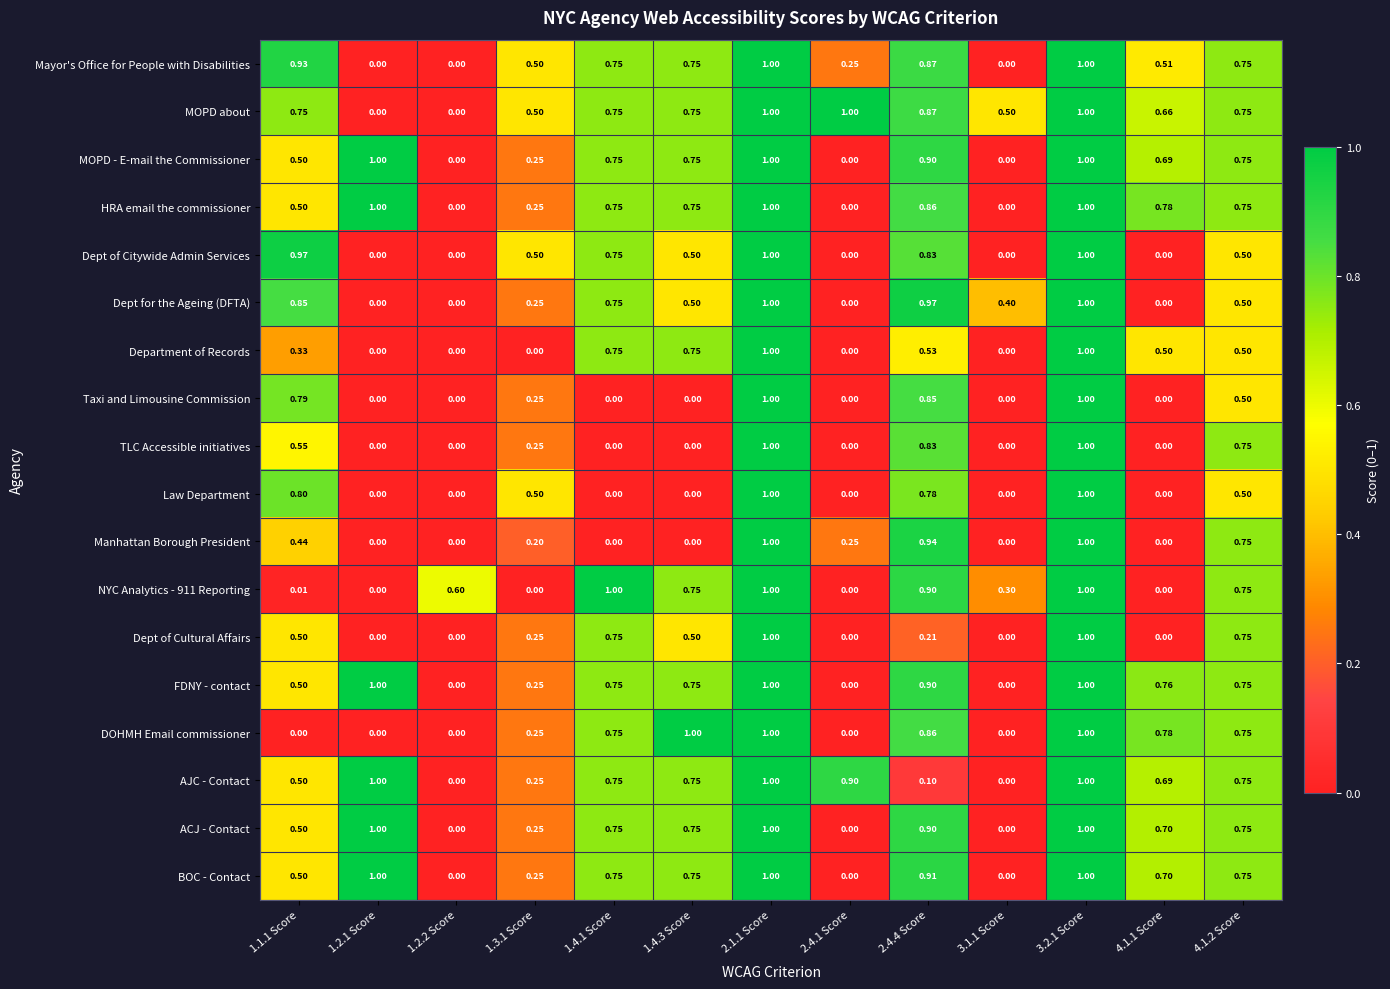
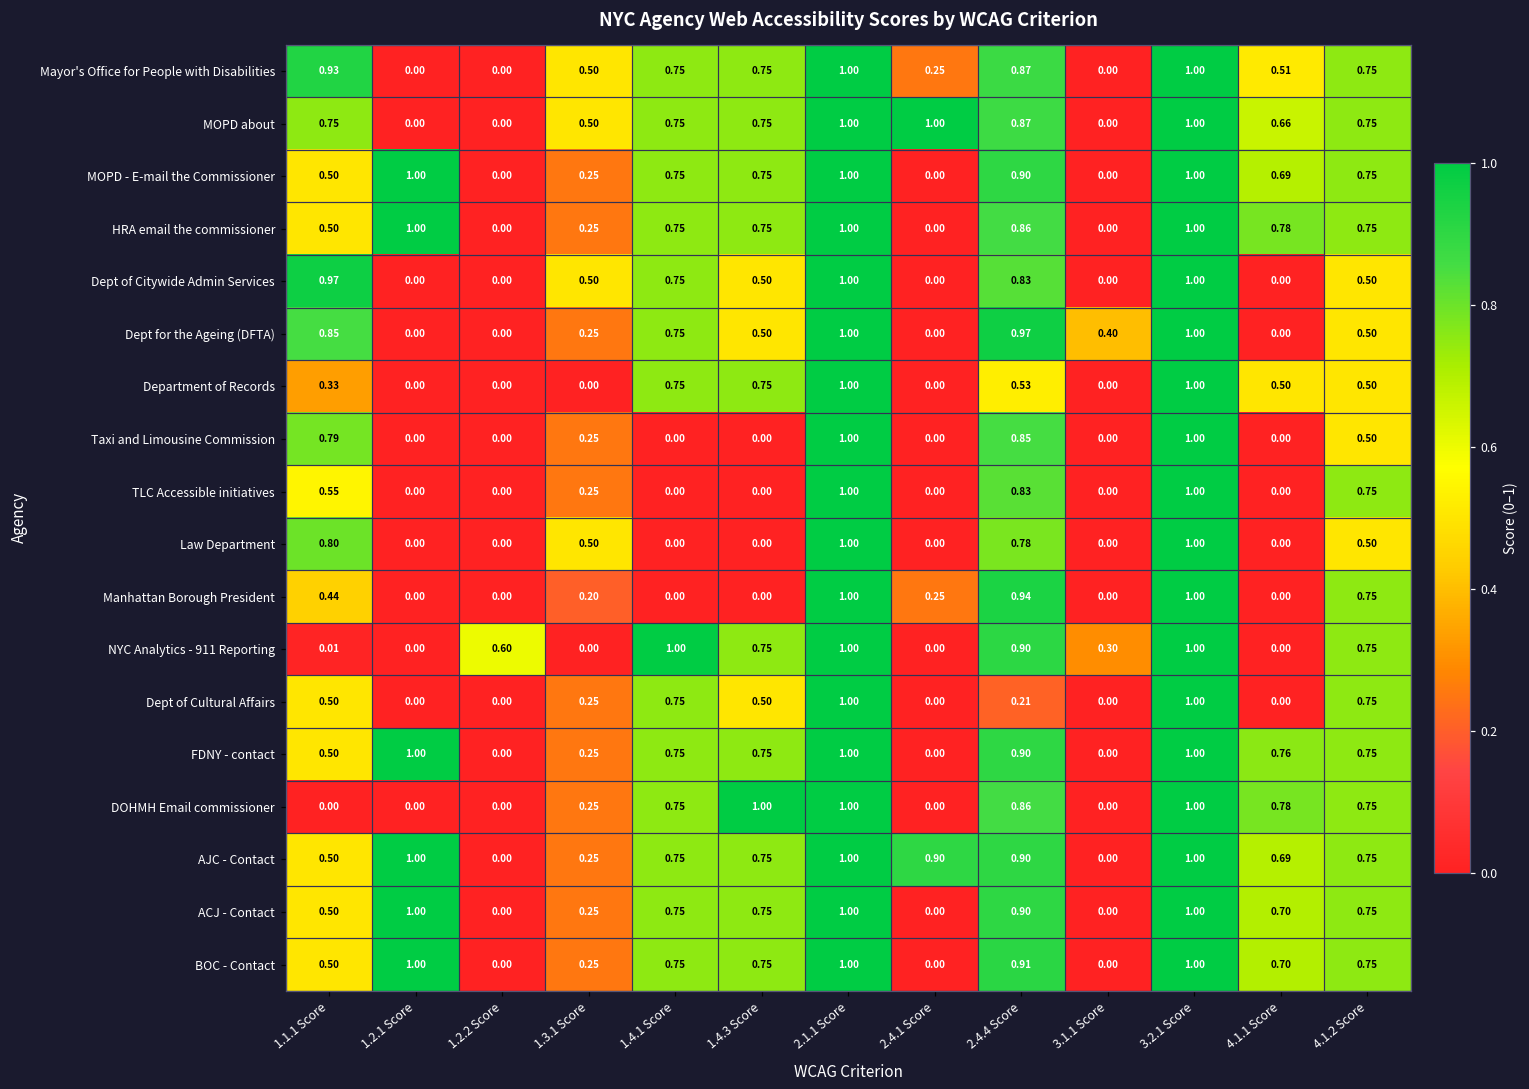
  {
    "MOPD about": {
      "1.1.1 Score": 0.75,
      "1.2.1 Score": 0.00,
      "1.2.2 Score": 0.00,
      "1.3.1 Score": 0.50,
      "1.4.1 Score": 0.75,
      "1.4.3 Score": 0.75,
      "2.1.1 Score": 1.00,
      "2.4.1 Score": 1.00,
      "2.4.4 Score": 0.87,
-     "3.1.1 Score": 0.50,
+     "3.1.1 Score": 0.00,
      "3.2.1 Score": 1.00,
      "4.1.1 Score": 0.66,
      "4.1.2 Score": 0.75
    },
    "AJC - Contact": {
      "1.1.1 Score": 0.50,
      "1.2.1 Score": 1.00,
      "1.2.2 Score": 0.00,
      "1.3.1 Score": 0.25,
      "1.4.1 Score": 0.75,
      "1.4.3 Score": 0.75,
      "2.1.1 Score": 1.00,
      "2.4.1 Score": 0.90,
-     "2.4.4 Score": 0.10,
+     "2.4.4 Score": 0.90,
      "3.1.1 Score": 0.00,
      "3.2.1 Score": 1.00,
      "4.1.1 Score": 0.69,
      "4.1.2 Score": 0.75
    }
  }
